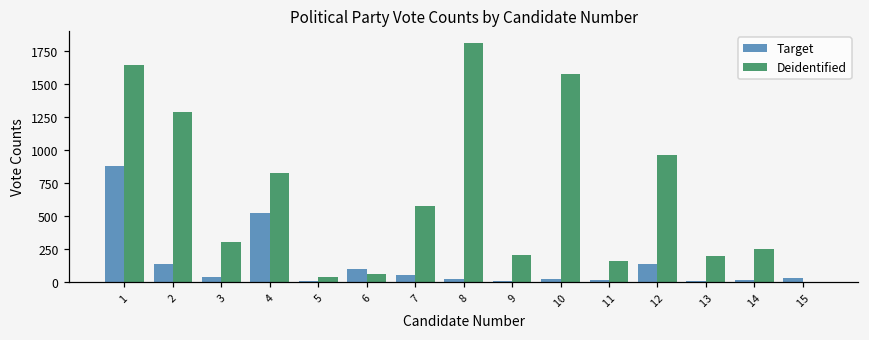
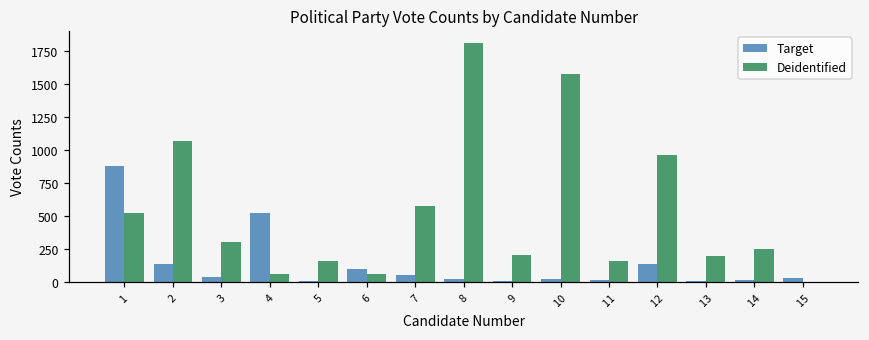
  {
    "Target": {
      "1": 880,
      "2": 140,
      "3": 40,
      "4": 520,
      "6": 90,
      "7": 50,
      "12": 130,
      "15": 30
    },
    "Deidentified": {
-     "1": 1650,
-     "2": 1290,
+     "1": 520,
+     "2": 1070,
      "3": 300,
-     "4": 830,
-     "5": 40,
+     "4": 60,
+     "5": 160,
      "6": 60,
      "7": 570,
      "8": 1810,
      "9": 200,
      "10": 1580,
      "11": 160,
      "12": 960,
      "13": 190,
      "14": 250,
      "15": 0
    }
  }
